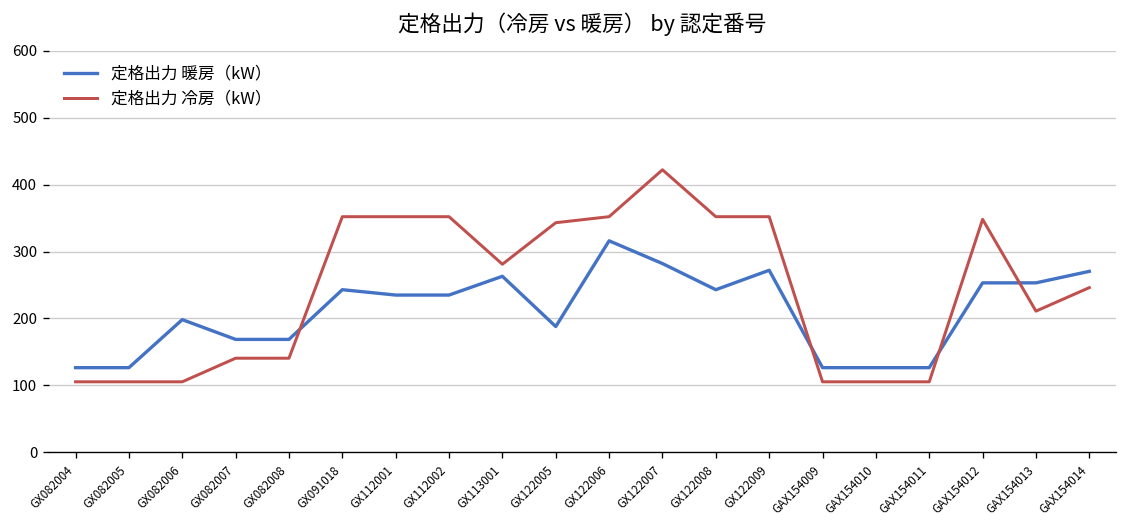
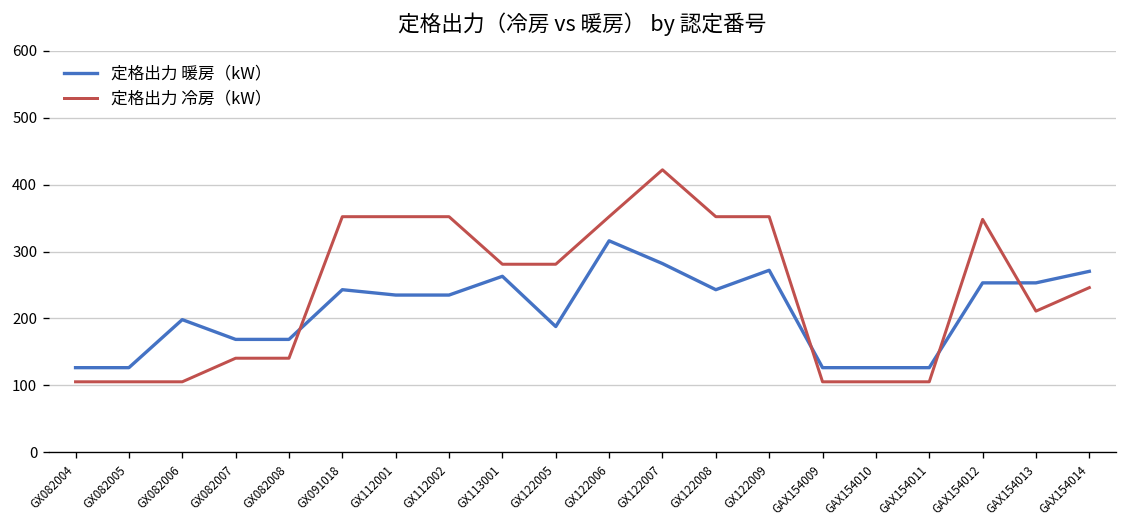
  {
    "定格出力 暖房（kW）": {
      "GX082004": 130,
      "GX082005": 130,
      "GX082006": 200,
      "GX082007": 170,
      "GX082008": 170,
      "GX091018": 240,
      "GX112001": 240,
      "GX112002": 240,
      "GX113001": 260,
      "GX122005": 190,
      "GX122006": 320,
      "GX122007": 280,
      "GX122008": 240,
      "GX122009": 270,
      "GAX154009": 130,
      "GAX154010": 130,
      "GAX154011": 130,
      "GAX154012": 250,
      "GAX154013": 250,
      "GAX154014": 270
    },
    "定格出力 冷房（kW）": {
      "GX082004": 110,
      "GX082005": 110,
      "GX082006": 110,
      "GX082007": 140,
      "GX082008": 140,
      "GX091018": 350,
      "GX112001": 350,
      "GX112002": 350,
      "GX113001": 280,
-     "GX122005": 340,
+     "GX122005": 280,
      "GX122006": 350,
      "GX122007": 420,
      "GX122008": 350,
      "GX122009": 350,
      "GAX154009": 110,
      "GAX154010": 110,
      "GAX154011": 110,
      "GAX154012": 350,
      "GAX154013": 210,
      "GAX154014": 250
    }
  }
